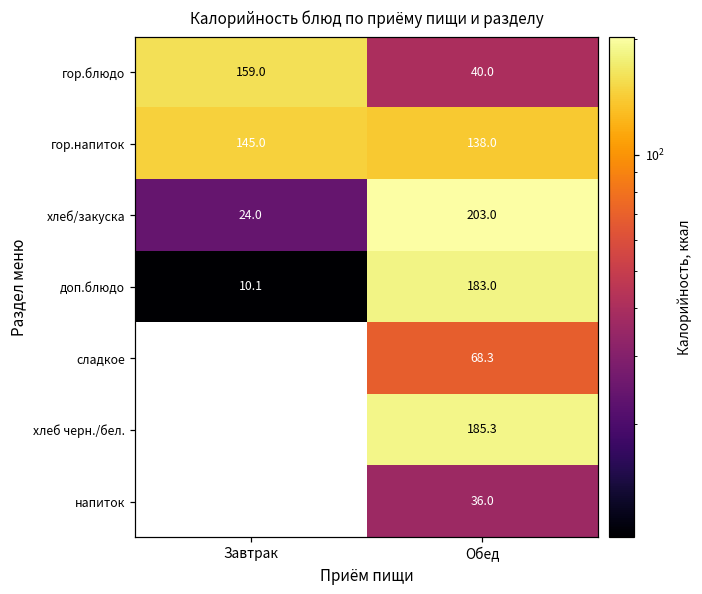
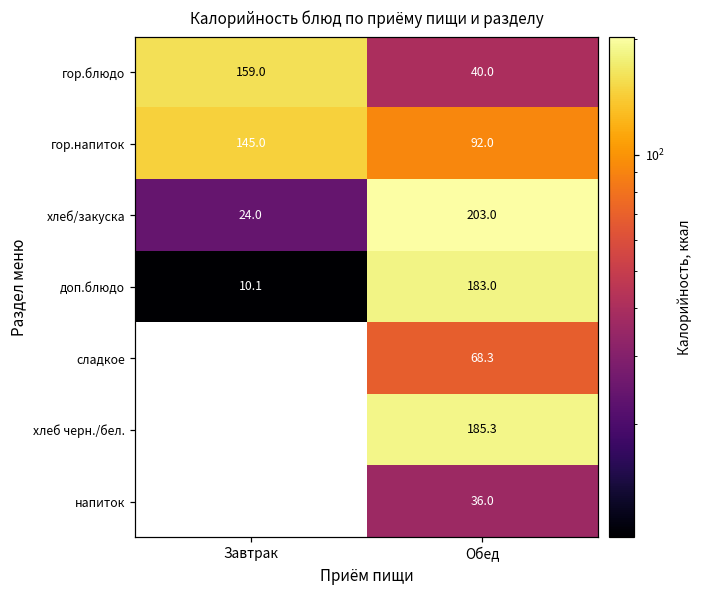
  {
    "гор.блюдо": {
      "Завтрак": 159.0,
      "Обед": 40.0
    },
    "гор.напиток": {
      "Завтрак": 145.0,
-     "Обед": 138.0
+     "Обед": 92.0
    },
    "хлеб/закуска": {
      "Завтрак": 24.0,
      "Обед": 203.0
    },
    "доп.блюдо": {
      "Завтрак": 10.1,
      "Обед": 183.0
    },
    "сладкое": {
      "Обед": 68.3
    },
    "хлеб черн./бел.": {
      "Обед": 185.3
    },
    "напиток": {
      "Обед": 36.0
    }
  }
